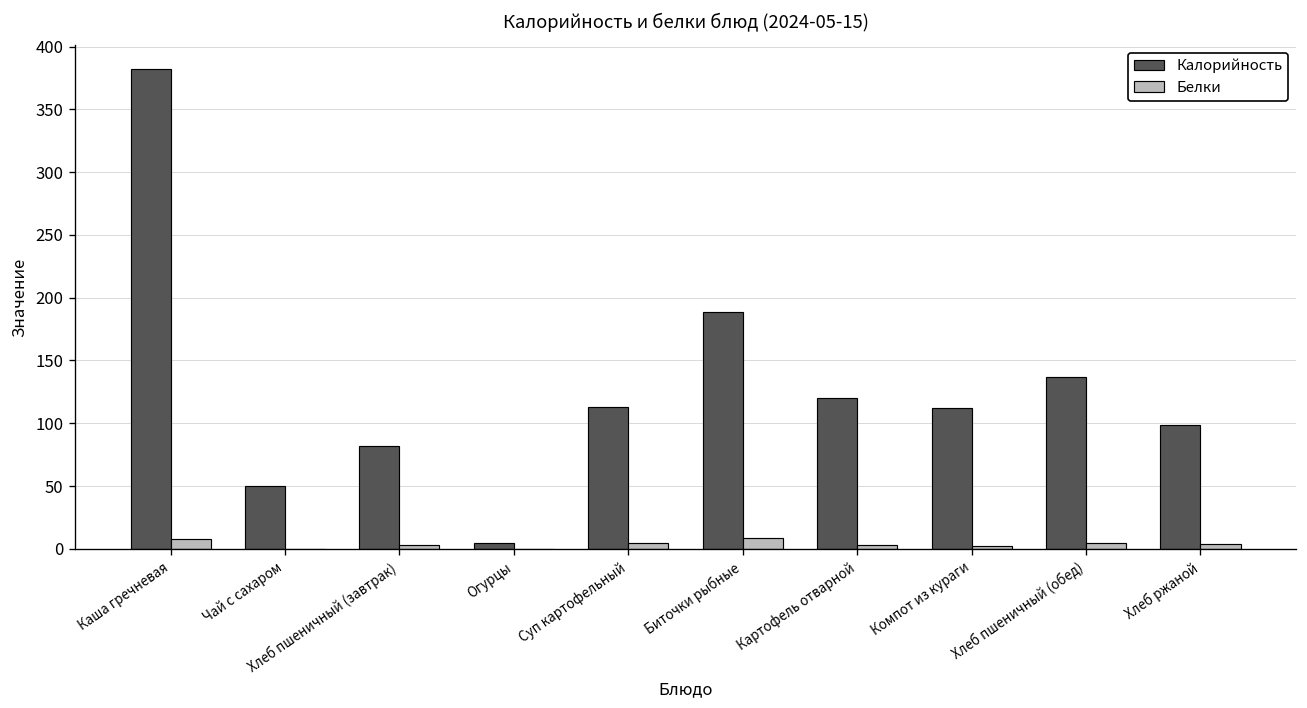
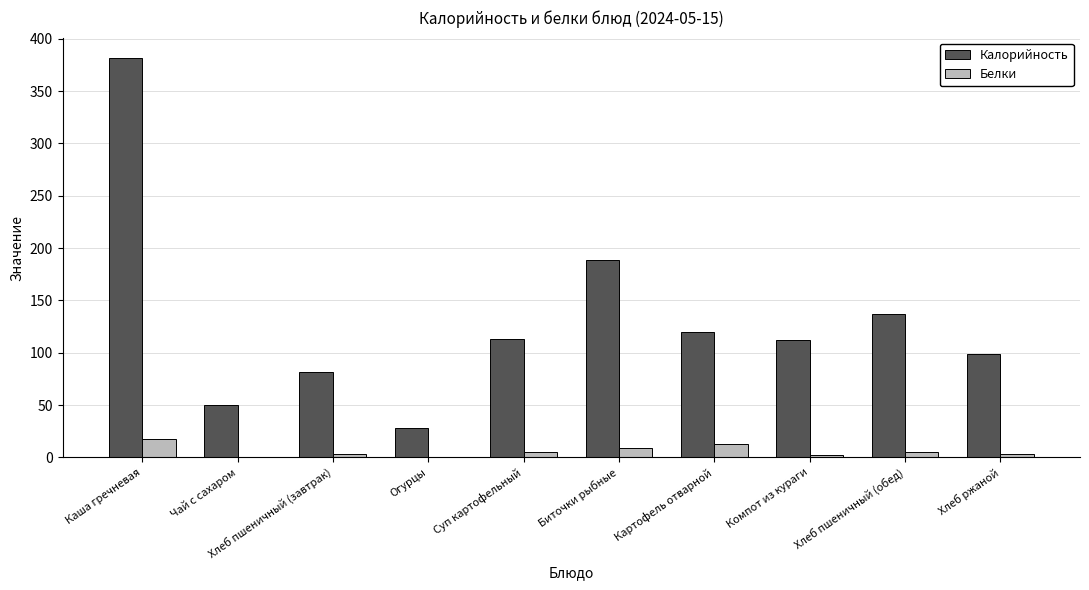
  {
    "Калорийность": {
      "Каша гречневая": 382,
      "Чай с сахаром": 50,
      "Хлеб пшеничный (завтрак)": 82,
-     "Огурцы": 5,
+     "Огурцы": 28,
      "Суп картофельный": 113,
      "Биточки рыбные": 189,
      "Картофель отварной": 120,
      "Компот из кураги": 112,
      "Хлеб пшеничный (обед)": 137,
      "Хлеб ржаной": 99
    },
    "Белки": {
-     "Каша гречневая": 8,
+     "Каша гречневая": 18,
      "Чай с сахаром": 0,
      "Хлеб пшеничный (завтрак)": 3,
      "Огурцы": 0,
      "Суп картофельный": 5,
      "Биточки рыбные": 9,
-     "Картофель отварной": 3,
+     "Картофель отварной": 13,
      "Хлеб пшеничный (обед)": 5,
      "Хлеб ржаной": 4
    }
  }
